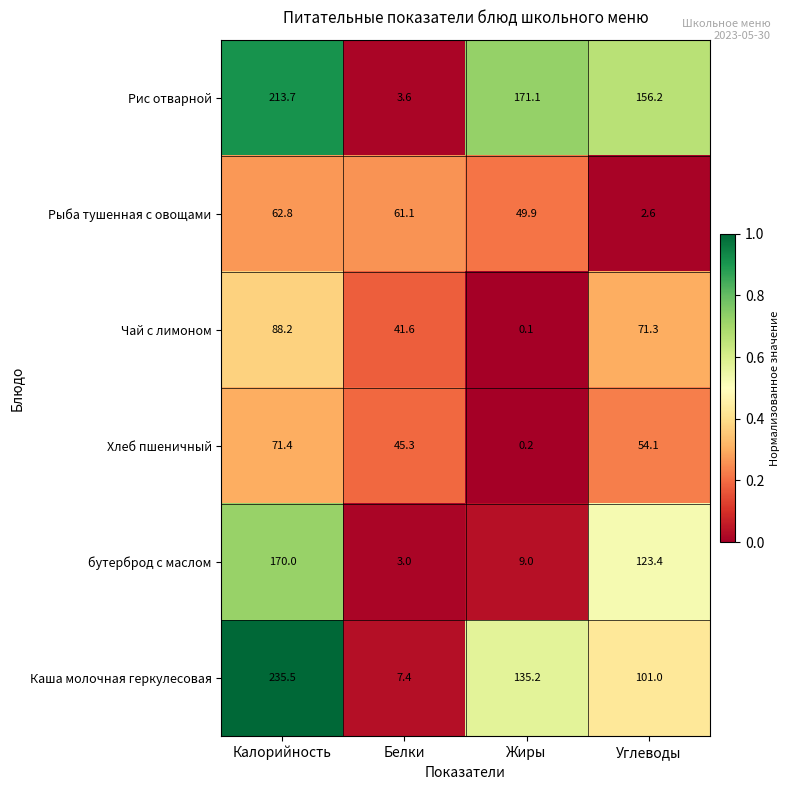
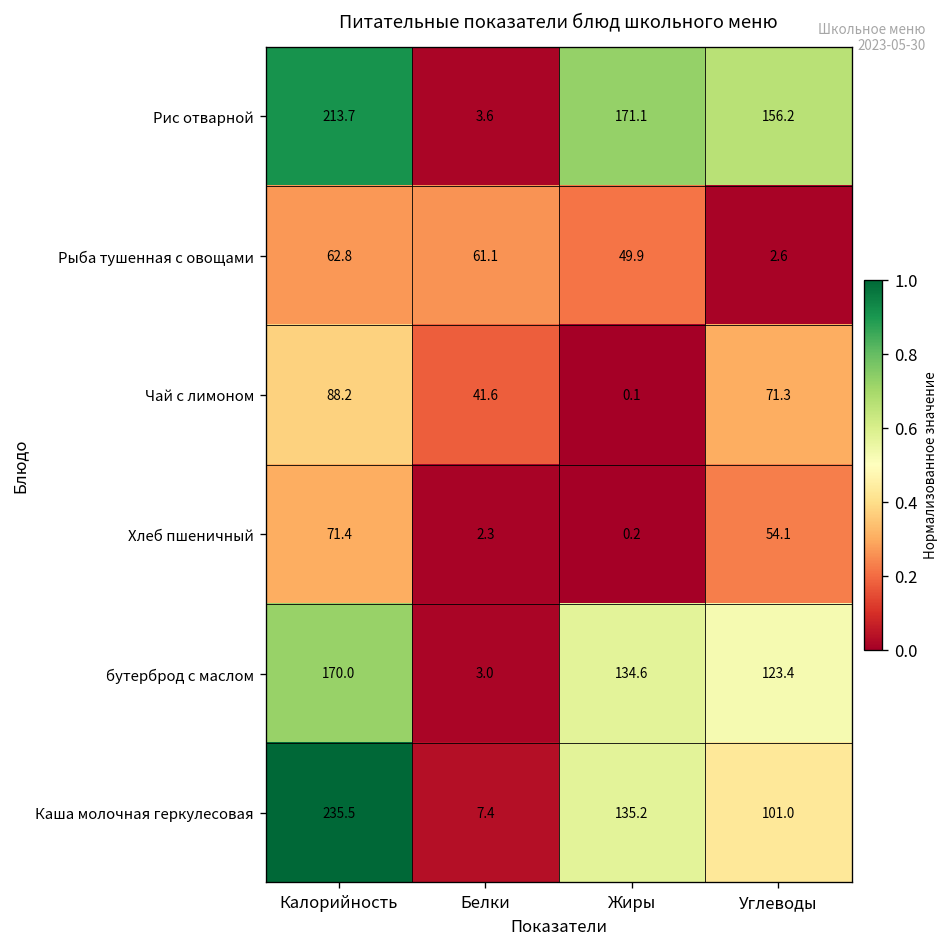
  {
    "Рис отварной": {
      "Калорийность": 213.7,
      "Белки": 3.6,
      "Жиры": 171.1,
      "Углеводы": 156.2
    },
    "Рыба тушенная с овощами": {
      "Калорийность": 62.8,
      "Белки": 61.1,
      "Жиры": 49.9,
      "Углеводы": 2.6
    },
    "Чай с лимоном": {
      "Калорийность": 88.2,
      "Белки": 41.6,
      "Жиры": 0.1,
      "Углеводы": 71.3
    },
    "Хлеб пшеничный": {
      "Калорийность": 71.4,
-     "Белки": 45.3,
+     "Белки": 2.3,
      "Жиры": 0.2,
      "Углеводы": 54.1
    },
    "бутерброд с маслом": {
      "Калорийность": 170.0,
      "Белки": 3.0,
-     "Жиры": 9.0,
+     "Жиры": 134.6,
      "Углеводы": 123.4
    },
    "Каша молочная геркулесовая": {
      "Калорийность": 235.5,
      "Белки": 7.4,
      "Жиры": 135.2,
      "Углеводы": 101.0
    }
  }
